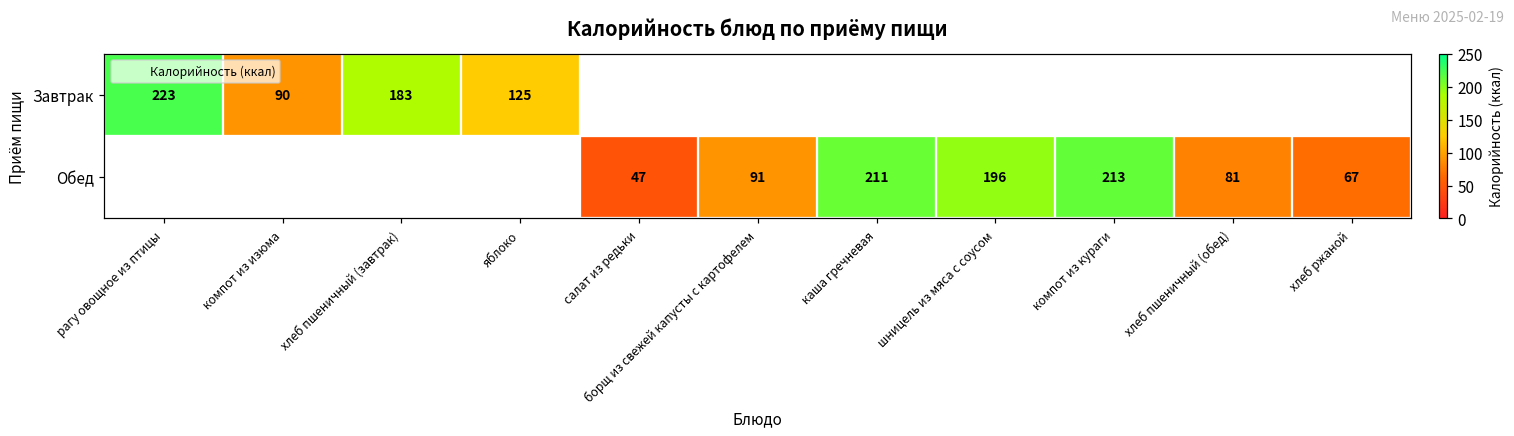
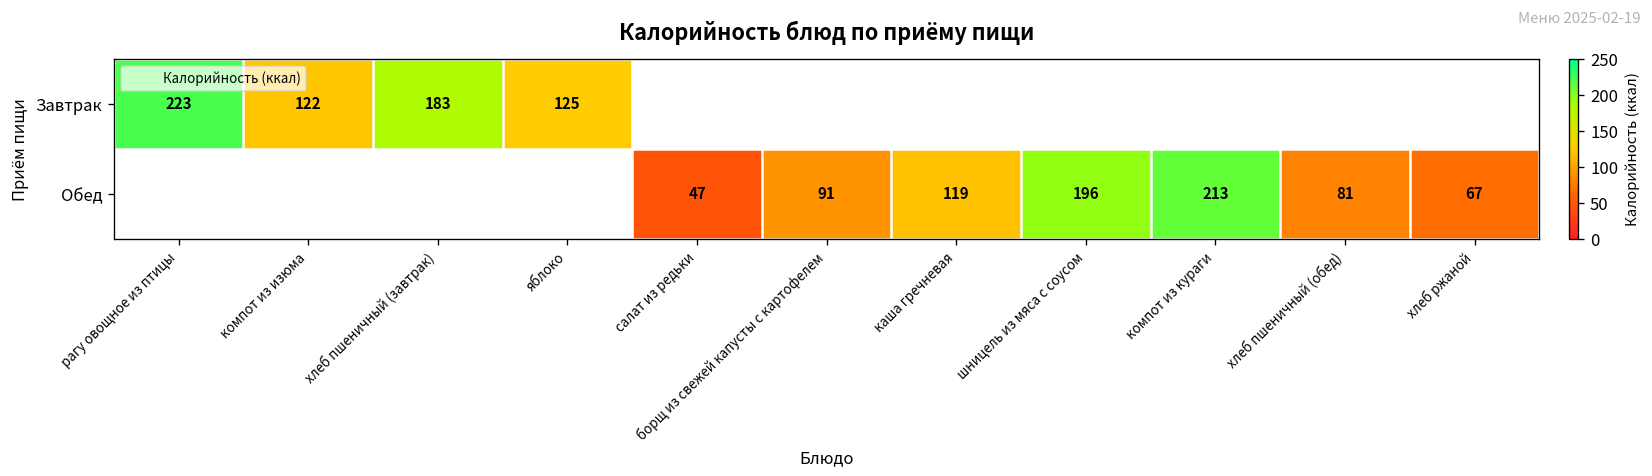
  {
    "Завтрак": {
      "рагу овощное из птицы": 223,
-     "компот из изюма": 90,
+     "компот из изюма": 122,
      "хлеб пшеничный (завтрак)": 183,
      "яблоко": 125
    },
    "Обед": {
      "салат из редьки": 47,
      "борщ из свежей капусты с картофелем": 91,
-     "каша гречневая": 211,
+     "каша гречневая": 119,
      "шницель из мяса с соусом": 196,
      "компот из кураги": 213,
      "хлеб пшеничный (обед)": 81,
      "хлеб ржаной": 67
    }
  }
